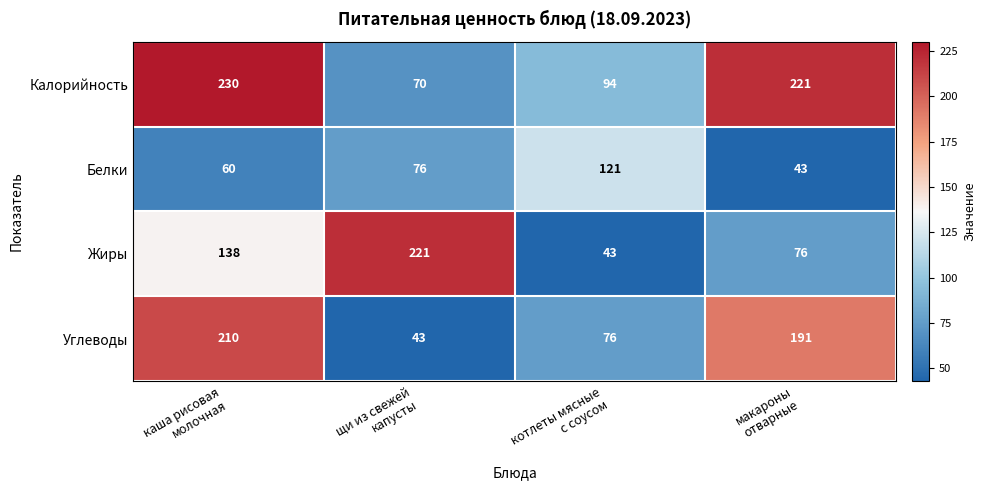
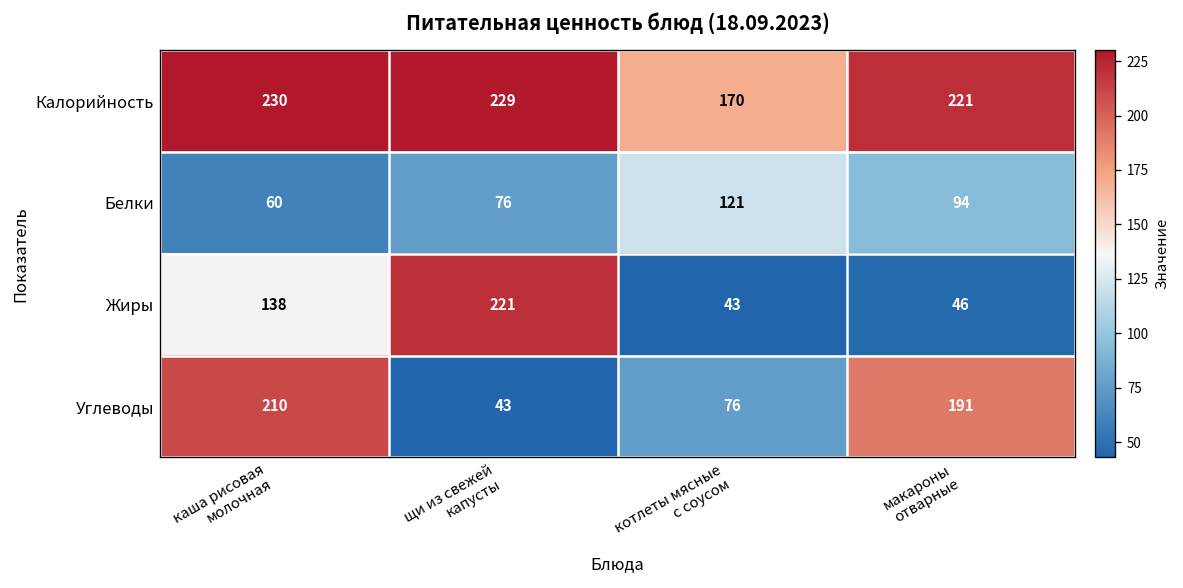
  {
    "Калорийность": {
      "каша рисовая молочная": 230,
-     "щи из свежей капусты": 70,
-     "котлеты мясные с соусом": 94,
+     "щи из свежей капусты": 229,
+     "котлеты мясные с соусом": 170,
      "макароны отварные": 221
    },
    "Белки": {
      "каша рисовая молочная": 60,
      "щи из свежей капусты": 76,
      "котлеты мясные с соусом": 121,
-     "макароны отварные": 43
+     "макароны отварные": 94
    },
    "Жиры": {
      "каша рисовая молочная": 138,
      "щи из свежей капусты": 221,
      "котлеты мясные с соусом": 43,
-     "макароны отварные": 76
+     "макароны отварные": 46
    },
    "Углеводы": {
      "каша рисовая молочная": 210,
      "щи из свежей капусты": 43,
      "котлеты мясные с соусом": 76,
      "макароны отварные": 191
    }
  }
